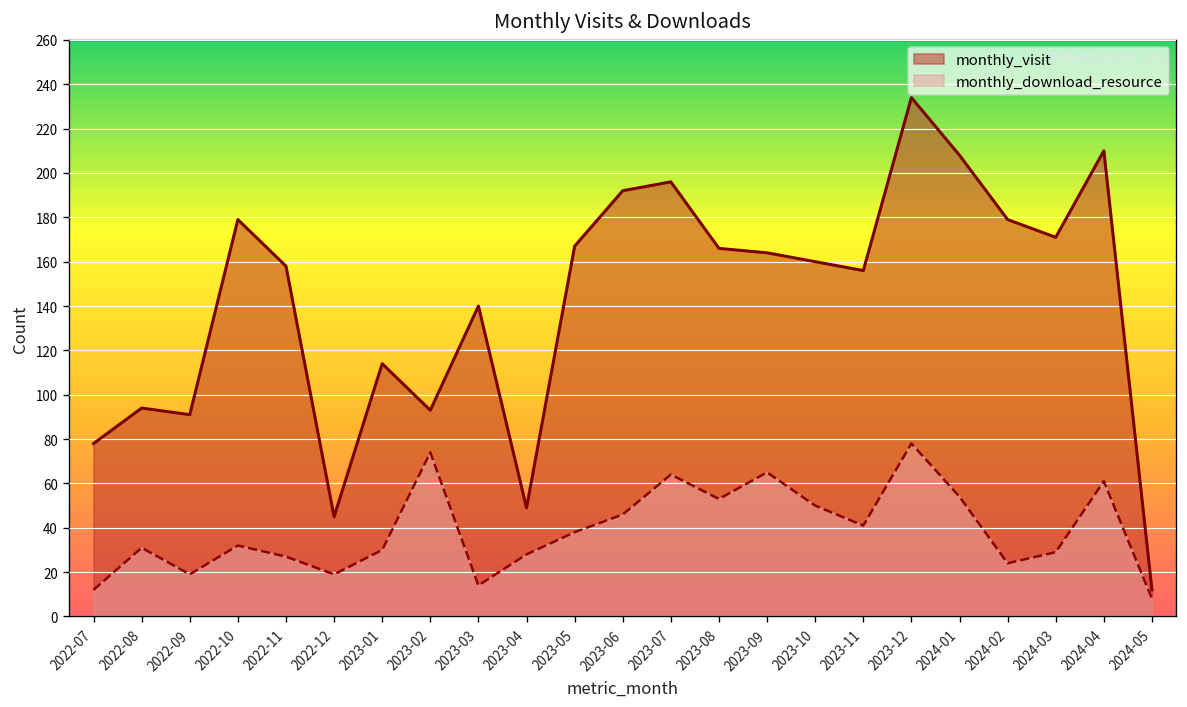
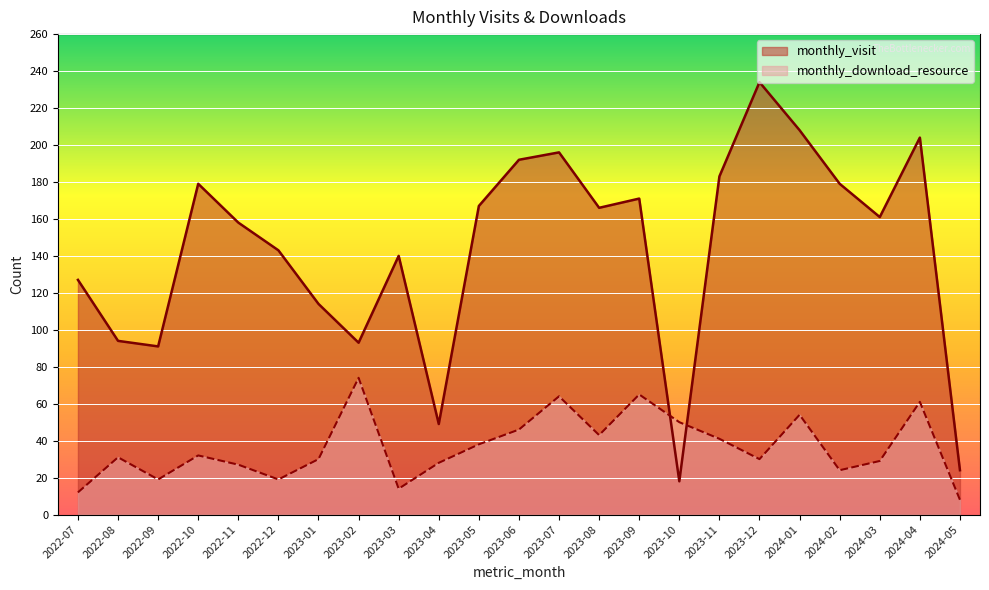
  {
    "monthly_visit": {
-     "2022-07": 78,
+     "2022-07": 127,
      "2022-08": 94,
      "2022-09": 91,
      "2022-10": 179,
      "2022-11": 158,
-     "2022-12": 45,
+     "2022-12": 143,
      "2023-01": 114,
      "2023-02": 93,
      "2023-03": 140,
      "2023-04": 49,
      "2023-05": 167,
      "2023-06": 192,
      "2023-07": 196,
      "2023-08": 166,
-     "2023-09": 164,
-     "2023-10": 160,
-     "2023-11": 156,
+     "2023-09": 171,
+     "2023-10": 18,
+     "2023-11": 183,
      "2024-01": 208,
      "2024-02": 179,
-     "2024-03": 171,
-     "2024-04": 210,
-     "2024-05": 12
+     "2024-03": 161,
+     "2024-04": 204,
+     "2024-05": 24
    },
    "monthly_download_resource": {
      "2022-07": 12,
      "2022-08": 31,
      "2022-09": 19,
      "2022-10": 32,
      "2022-11": 27,
      "2022-12": 19,
      "2023-01": 30,
      "2023-02": 74,
      "2023-03": 14,
      "2023-04": 28,
      "2023-05": 38,
      "2023-06": 46,
      "2023-07": 64,
-     "2023-08": 53,
+     "2023-08": 43,
      "2023-09": 65,
      "2023-10": 50,
      "2023-11": 41,
-     "2023-12": 78,
+     "2023-12": 30,
      "2024-01": 54,
      "2024-02": 24,
      "2024-03": 29,
      "2024-04": 61,
      "2024-05": 8
    }
  }
